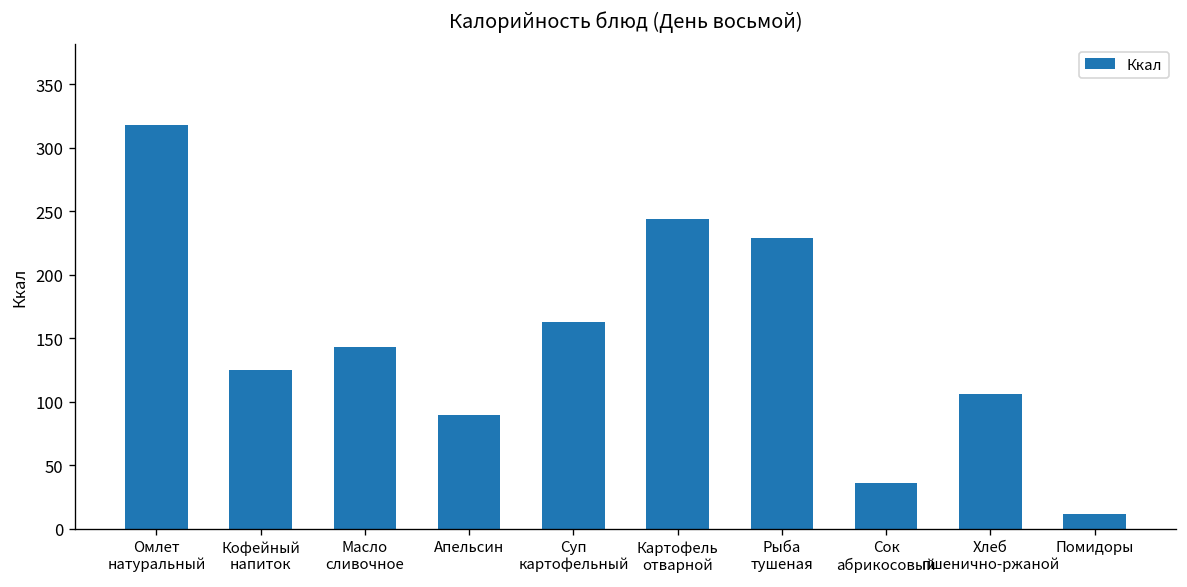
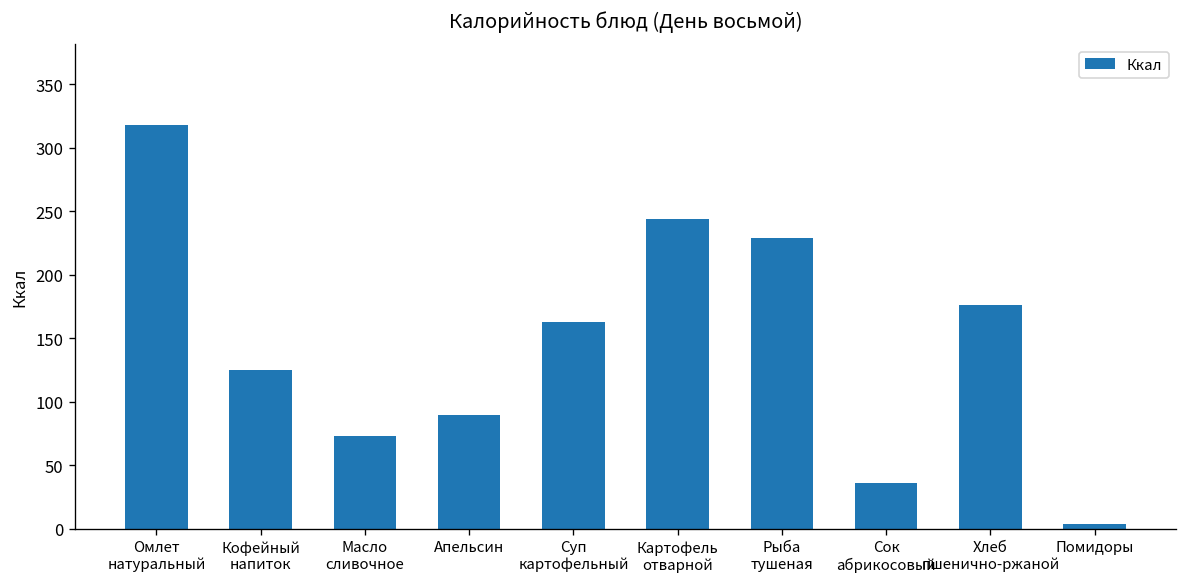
  {
    "Омлет натуральный": 318,
    "Кофейный напиток": 125,
-   "Масло сливочное": 143,
+   "Масло сливочное": 73,
    "Апельсин": 90,
    "Суп картофельный": 163,
    "Картофель отварной": 244,
    "Рыба тушеная": 229,
    "Сок абрикосовый": 36,
-   "Хлеб пшенично-ржаной": 106,
-   "Помидоры": 12
+   "Хлеб пшенично-ржаной": 176,
+   "Помидоры": 4
  }
